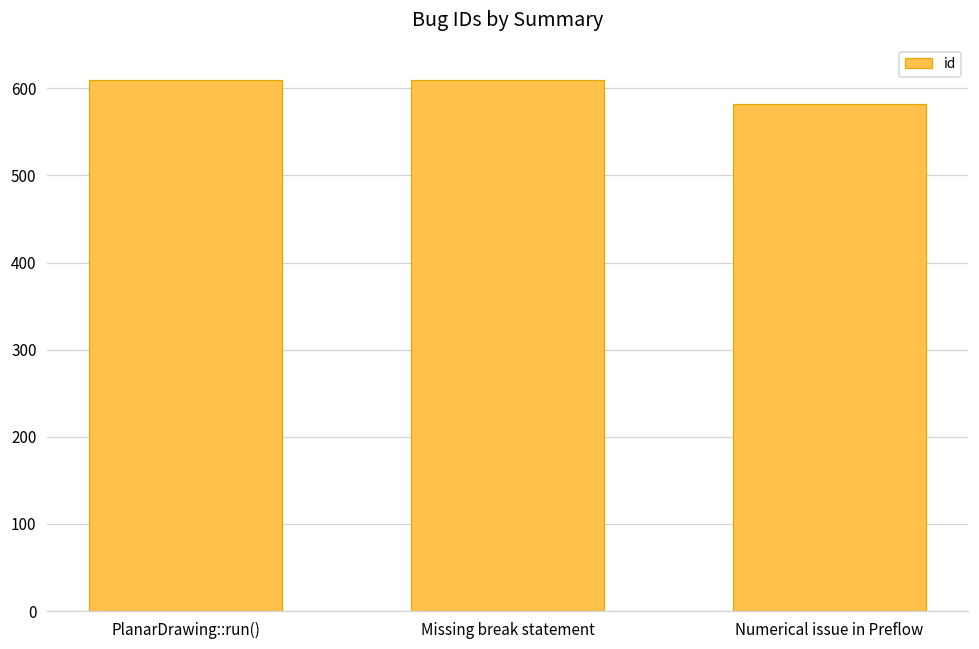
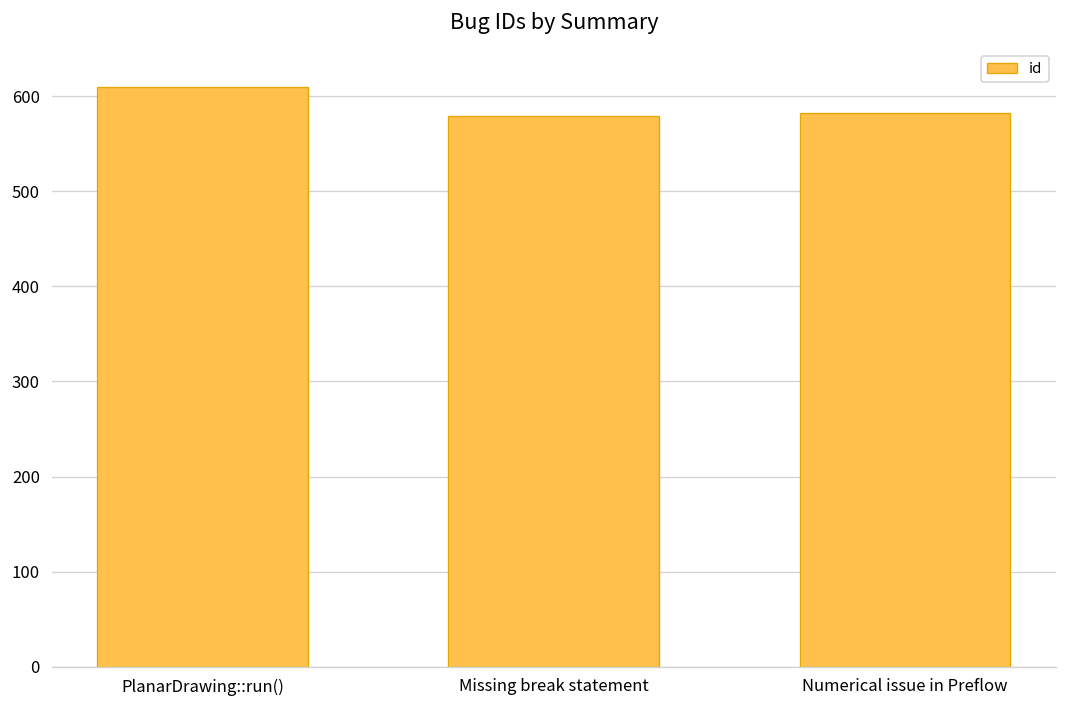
  {
    "PlanarDrawing::run()": 610,
-   "Missing break statement": 610,
+   "Missing break statement": 580,
    "Numerical issue in Preflow": 580
  }
